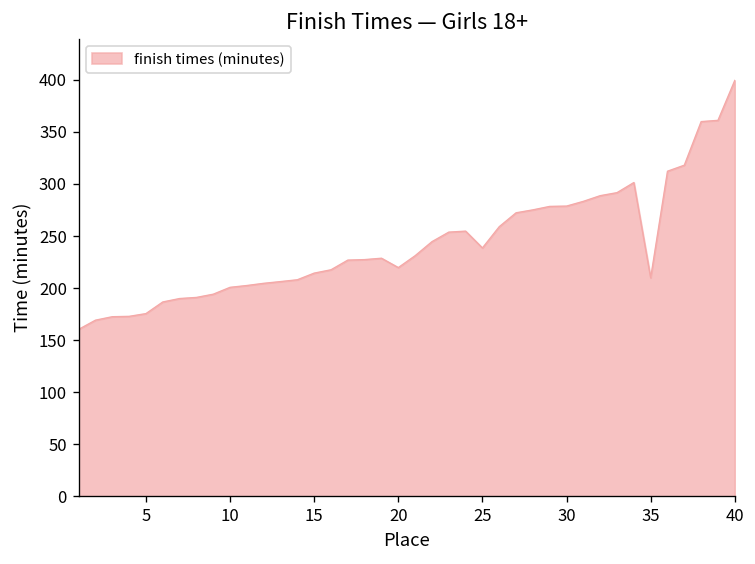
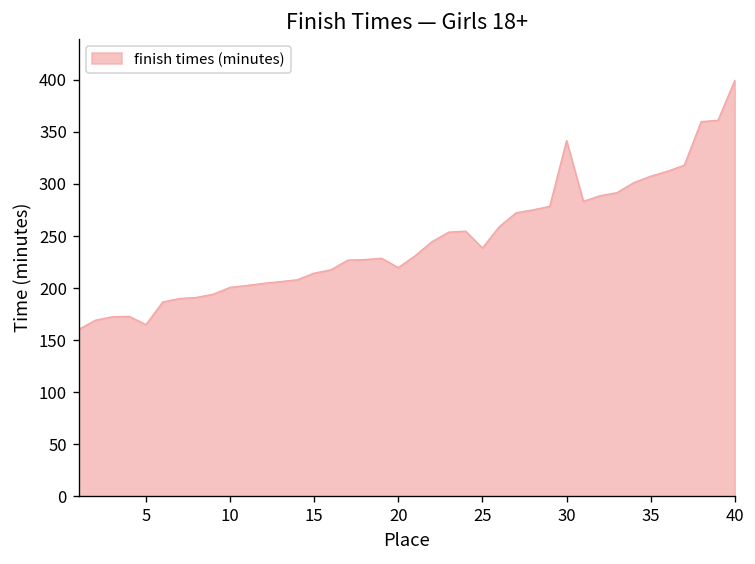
  {
-   "5": 180,
+   "5": 160,
    "10": 200,
    "15": 210,
    "20": 220,
    "25": 240,
-   "30": 280,
-   "35": 210,
+   "30": 340,
+   "35": 310,
    "40": 400
  }
